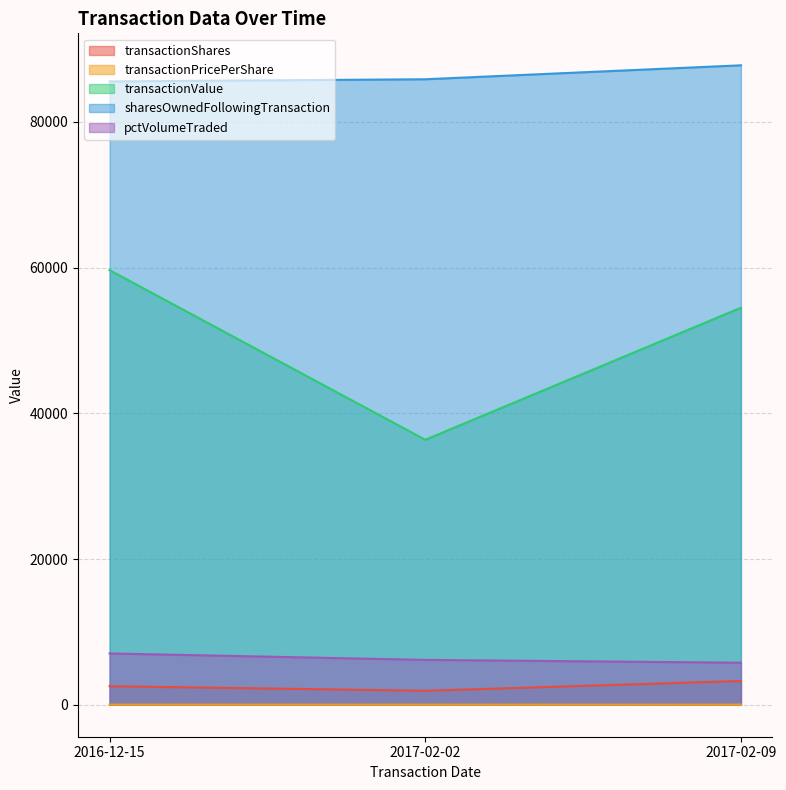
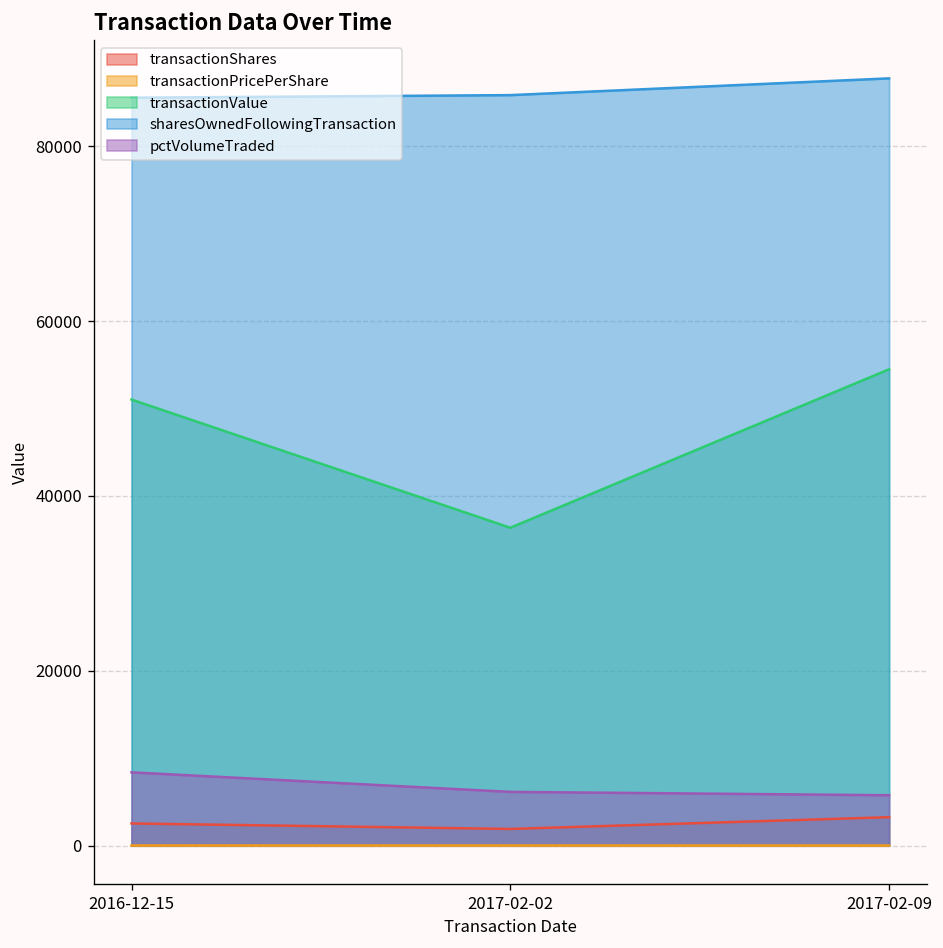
  {
    "transactionShares": {
      "2016-12-15": 3000,
      "2017-02-02": 2000,
      "2017-02-09": 3000
    },
    "transactionPricePerShare": {
      "2016-12-15": 0,
      "2017-02-02": 0,
      "2017-02-09": 0
    },
    "transactionValue": {
-     "2016-12-15": 60000,
+     "2016-12-15": 51000,
      "2017-02-02": 36000,
      "2017-02-09": 54000
    },
    "sharesOwnedFollowingTransaction": {
      "2017-02-02": 86000,
      "2017-02-09": 88000
    },
    "pctVolumeTraded": {
-     "2016-12-15": 7000,
+     "2016-12-15": 8000,
      "2017-02-02": 6000,
      "2017-02-09": 6000
    }
  }
